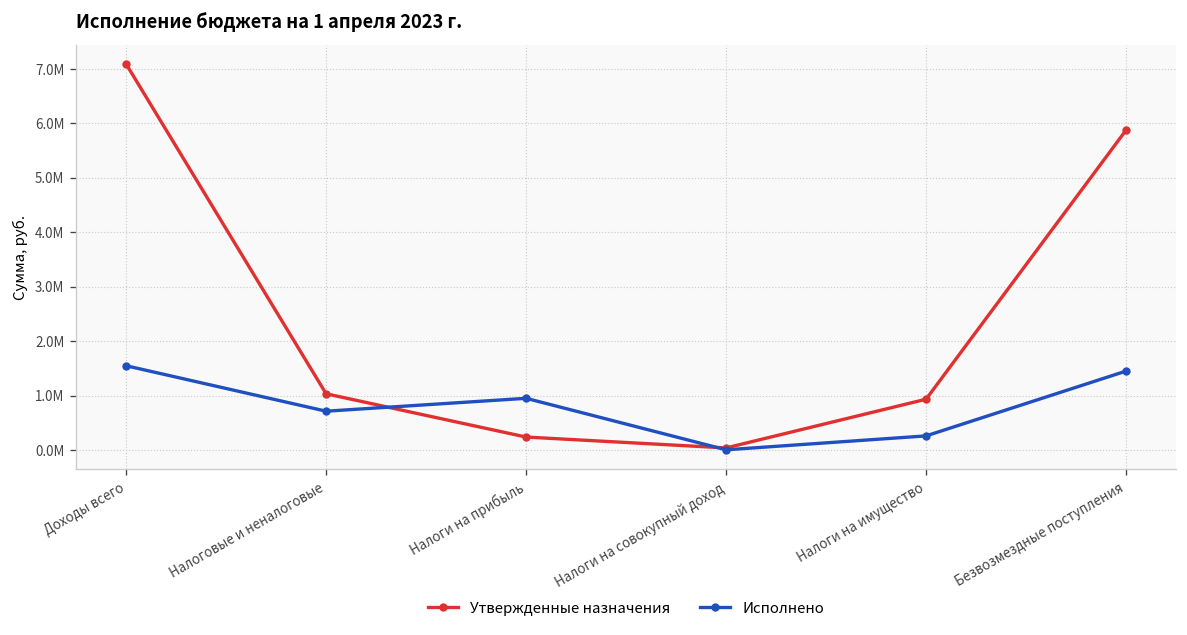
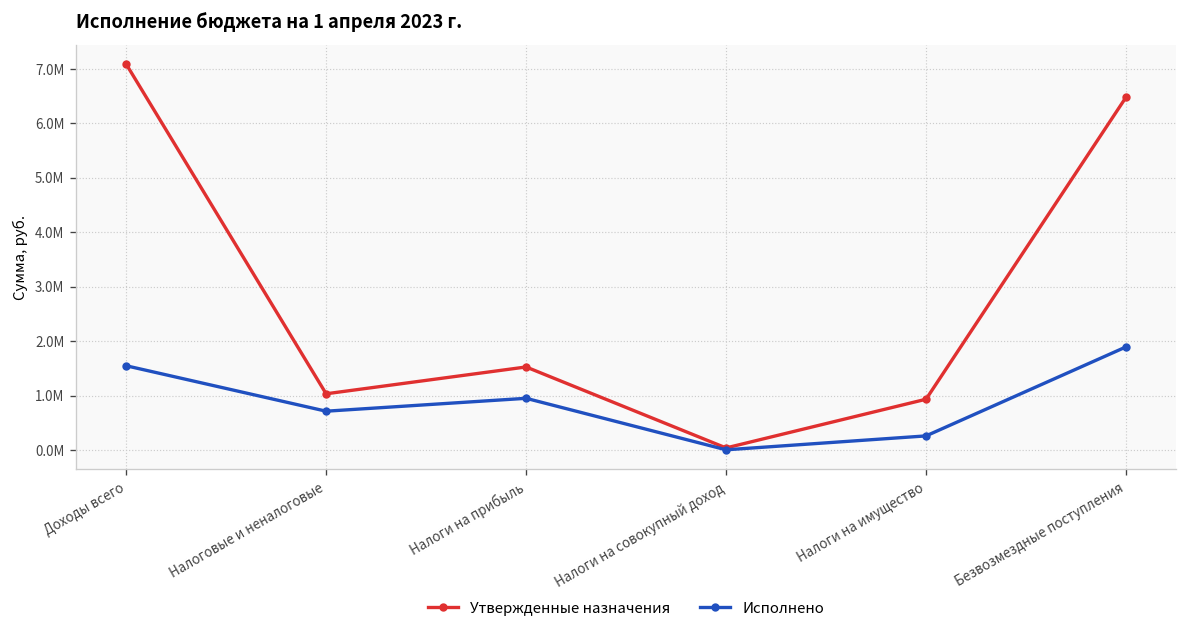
  {
    "Утвержденные назначения": {
      "Доходы всего": 7100000,
      "Налоговые и неналоговые": 1000000,
-     "Налоги на прибыль": 200000,
+     "Налоги на прибыль": 1500000,
      "Налоги на имущество": 900000,
-     "Безвозмездные поступления": 5900000
+     "Безвозмездные поступления": 6500000
    },
    "Исполнено": {
      "Доходы всего": 1500000,
      "Налоговые и неналоговые": 700000,
      "Налоги на прибыль": 1000000,
      "Налоги на имущество": 300000,
-     "Безвозмездные поступления": 1500000
+     "Безвозмездные поступления": 1900000
    }
  }
